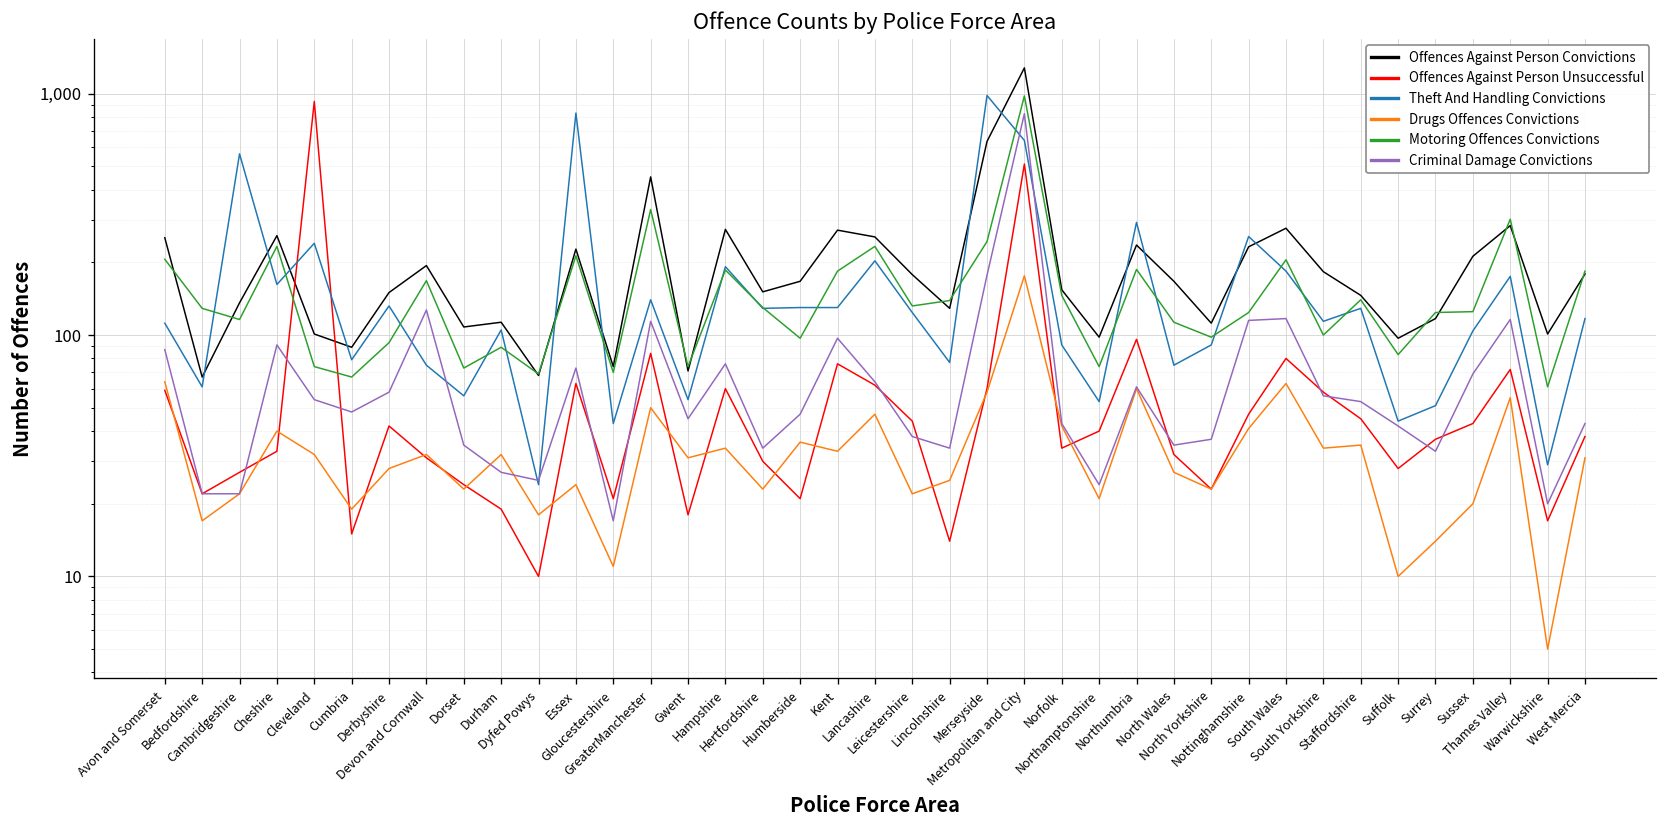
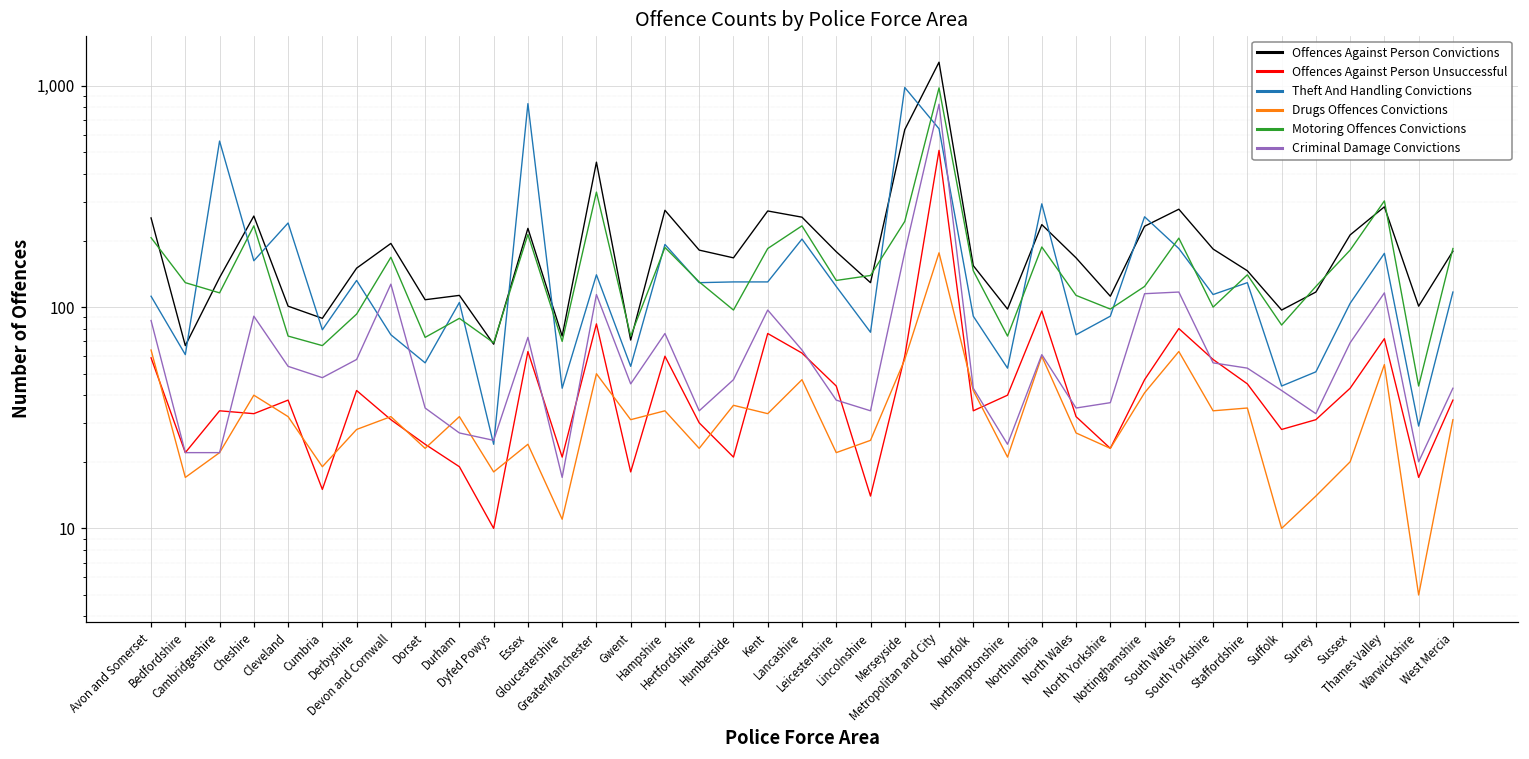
  {
    "Offences Against Person Convictions": {
      "Avon and Somerset": "250",
      "Bedfordshire": "67",
      "Cambridgeshire": "140",
      "Cheshire": "260",
      "Cleveland": "100",
      "Cumbria": "90",
      "Derbyshire": "150",
      "Devon and Cornwall": "190",
      "Dorset": "110",
      "Durham": "110",
      "Essex": "230",
      "Gloucestershire": "74",
      "GreaterManchester": "450",
      "Gwent": "71",
      "Hampshire": "270",
-     "Hertfordshire": "150",
+     "Hertfordshire": "180",
      "Humberside": "170",
      "Kent": "270",
      "Lancashire": "260",
      "Leicestershire": "180",
      "Lincolnshire": "130",
      "Merseyside": "630",
      "Metropolitan and City": "1,300",
      "Norfolk": "150",
      "Northamptonshire": "100",
      "Northumbria": "240",
      "North Wales": "170",
      "North Yorkshire": "110",
      "Nottinghamshire": "230",
      "South Wales": "280",
      "South Yorkshire": "180",
      "Staffordshire": "150",
      "Suffolk": "100",
      "Surrey": "120",
      "Sussex": "210",
      "Thames Valley": "280",
      "Warwickshire": "100"
    },
    "Offences Against Person Unsuccessful": {
      "Avon and Somerset": "59",
-     "Cambridgeshire": "27",
+     "Cambridgeshire": "34",
      "Cheshire": "33",
-     "Cleveland": "900",
+     "Cleveland": "38",
      "Cumbria": "15",
      "Derbyshire": "42",
      "Devon and Cornwall": "31",
      "Dorset": "24",
      "Durham": "19",
      "Dyfed Powys": "10",
      "Essex": "63",
      "Gloucestershire": "21",
      "GreaterManchester": "84",
      "Gwent": "18",
      "Hampshire": "60",
      "Hertfordshire": "30",
      "Humberside": "21",
      "Kent": "76",
      "Lancashire": "62",
      "Leicestershire": "44",
      "Lincolnshire": "14",
      "Merseyside": "60",
      "Metropolitan and City": "510",
      "Norfolk": "34",
      "Northamptonshire": "40",
      "Northumbria": "100",
      "North Wales": "32",
      "Nottinghamshire": "47",
      "South Wales": "80",
      "South Yorkshire": "58",
      "Staffordshire": "45",
      "Suffolk": "28",
-     "Surrey": "37",
+     "Surrey": "31",
      "Sussex": "43",
      "Thames Valley": "72",
      "Warwickshire": "17",
      "West Mercia": "38"
    },
    "Motoring Offences Convictions": {
      "Avon and Somerset": "210",
      "Bedfordshire": "130",
      "Cambridgeshire": "120",
      "Cheshire": "230",
      "Cleveland": "74",
      "Cumbria": "67",
      "Derbyshire": "90",
      "Devon and Cornwall": "170",
      "Dorset": "73",
      "Durham": "90",
      "Essex": "210",
      "Gloucestershire": "70",
      "GreaterManchester": "330",
      "Gwent": "74",
      "Hampshire": "190",
      "Humberside": "100",
      "Kent": "180",
      "Lancashire": "230",
      "Leicestershire": "130",
      "Lincolnshire": "140",
      "Merseyside": "240",
      "Metropolitan and City": "1,000",
      "Norfolk": "150",
      "Northamptonshire": "74",
      "Northumbria": "190",
      "North Wales": "110",
      "North Yorkshire": "100",
      "Nottinghamshire": "120",
      "South Wales": "210",
      "South Yorkshire": "100",
      "Staffordshire": "140",
      "Suffolk": "83",
      "Surrey": "120",
-     "Sussex": "130",
+     "Sussex": "180",
      "Thames Valley": "300",
-     "Warwickshire": "61"
+     "Warwickshire": "44"
    }
  }
